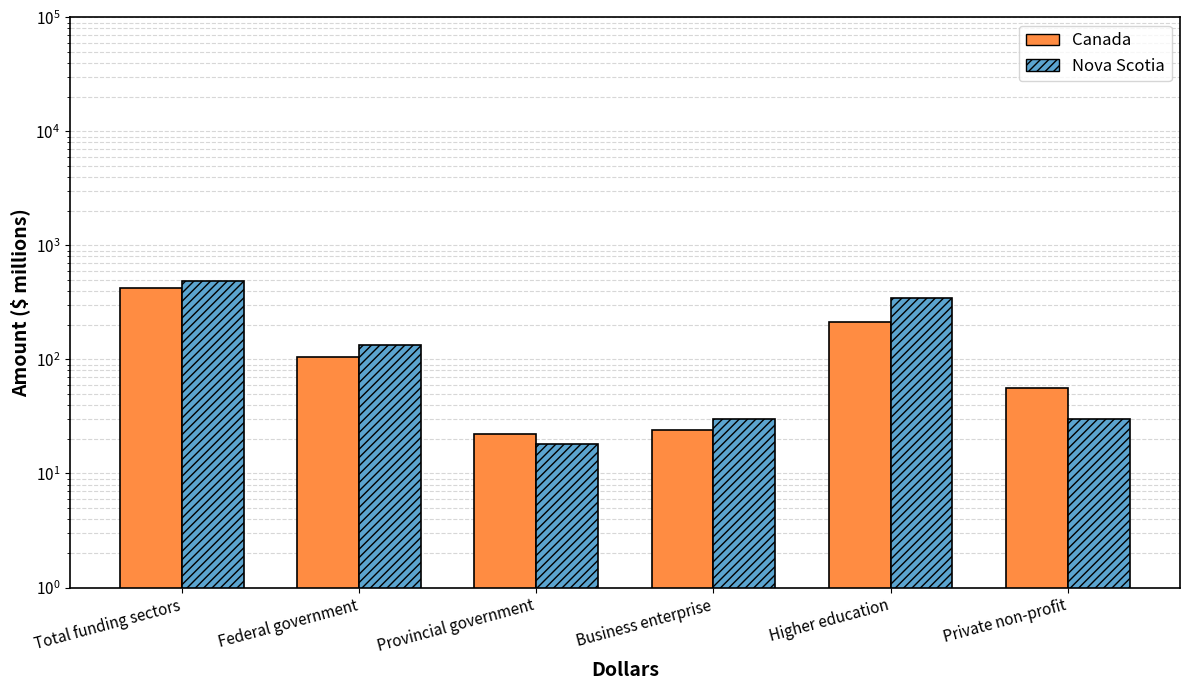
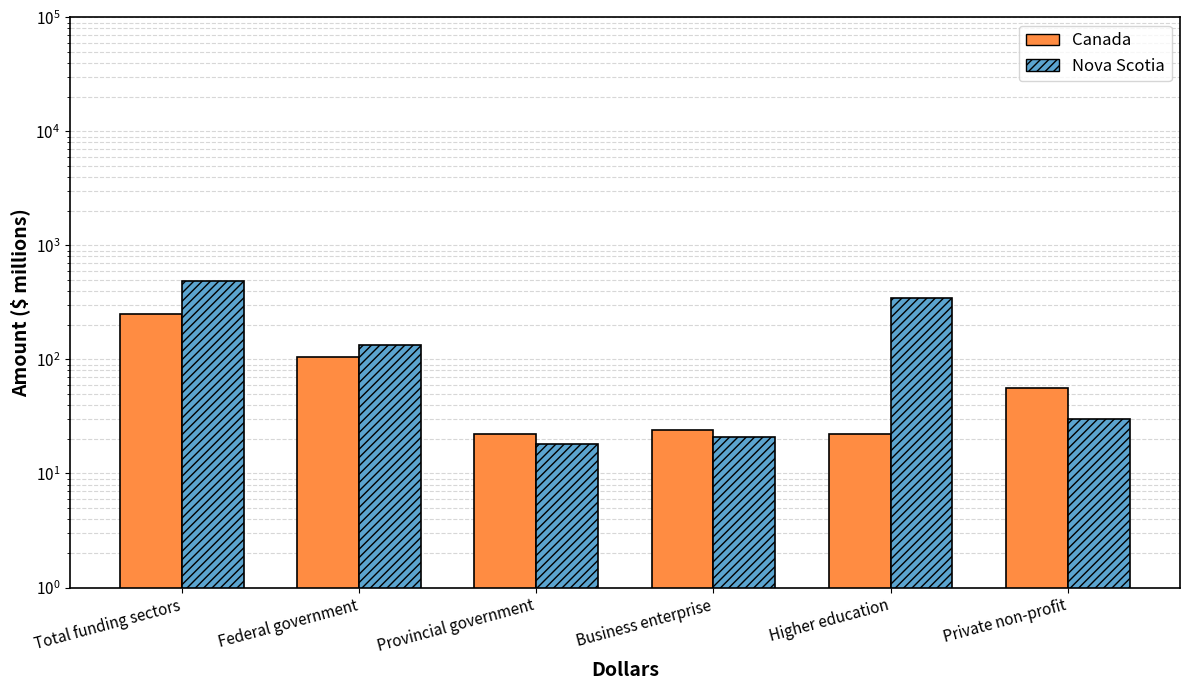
  {
    "Canada": {
-     "Total funding sectors": 430,
+     "Total funding sectors": 250,
      "Federal government": 100,
      "Provincial government": 22,
      "Business enterprise": 24,
-     "Higher education": 220,
+     "Higher education": 22,
      "Private non-profit": 60
    },
    "Nova Scotia": {
      "Total funding sectors": 490,
      "Federal government": 140,
      "Provincial government": 18,
-     "Business enterprise": 30,
+     "Business enterprise": 21,
      "Higher education": 350,
      "Private non-profit": 30
    }
  }
